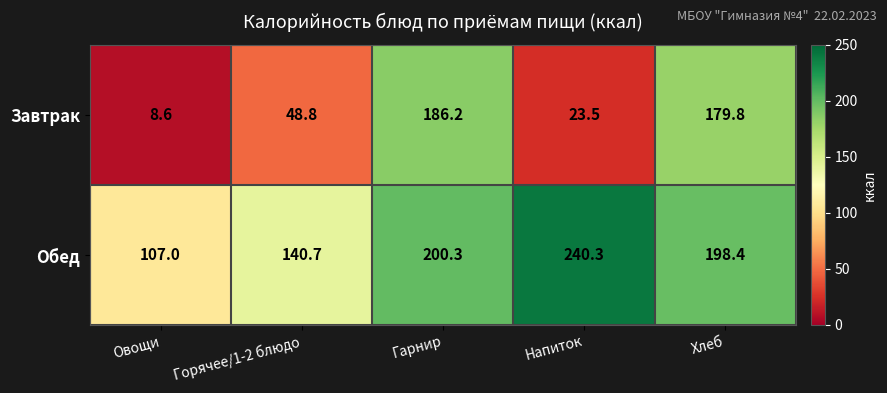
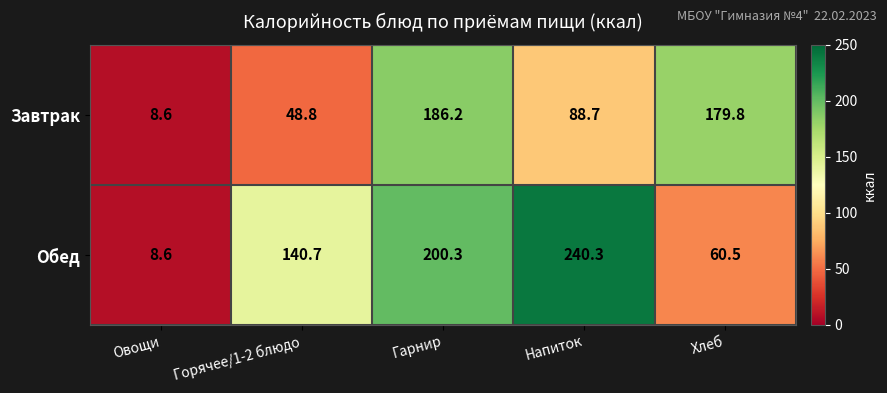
  {
    "Завтрак": {
      "Овощи": 8.6,
      "Горячее/1-2 блюдо": 48.8,
      "Гарнир": 186.2,
-     "Напиток": 23.5,
+     "Напиток": 88.7,
      "Хлеб": 179.8
    },
    "Обед": {
-     "Овощи": 107.0,
+     "Овощи": 8.6,
      "Горячее/1-2 блюдо": 140.7,
      "Гарнир": 200.3,
      "Напиток": 240.3,
-     "Хлеб": 198.4
+     "Хлеб": 60.5
    }
  }
